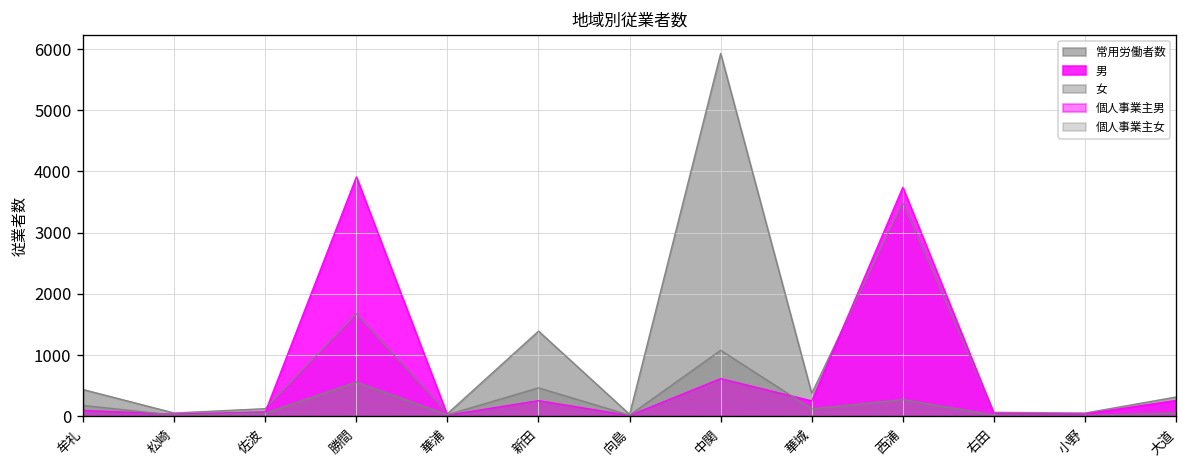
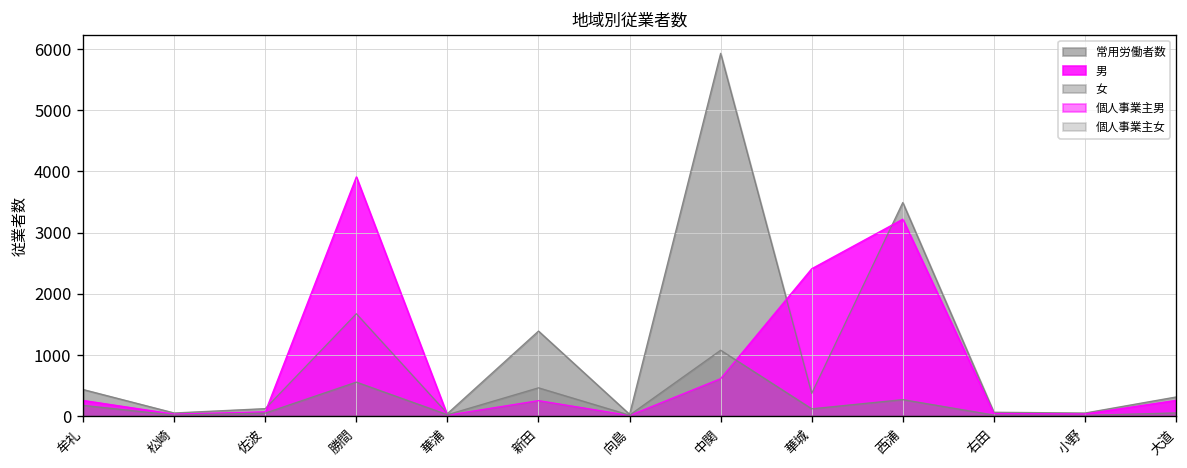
  {
    "男": {
-     "牟礼": 100,
+     "牟礼": 300,
      "勝間": 3900,
      "新田": 300,
      "中関": 600,
-     "華城": 300,
-     "西浦": 3700,
+     "華城": 2400,
+     "西浦": 3200,
      "大道": 300
    }
  }
